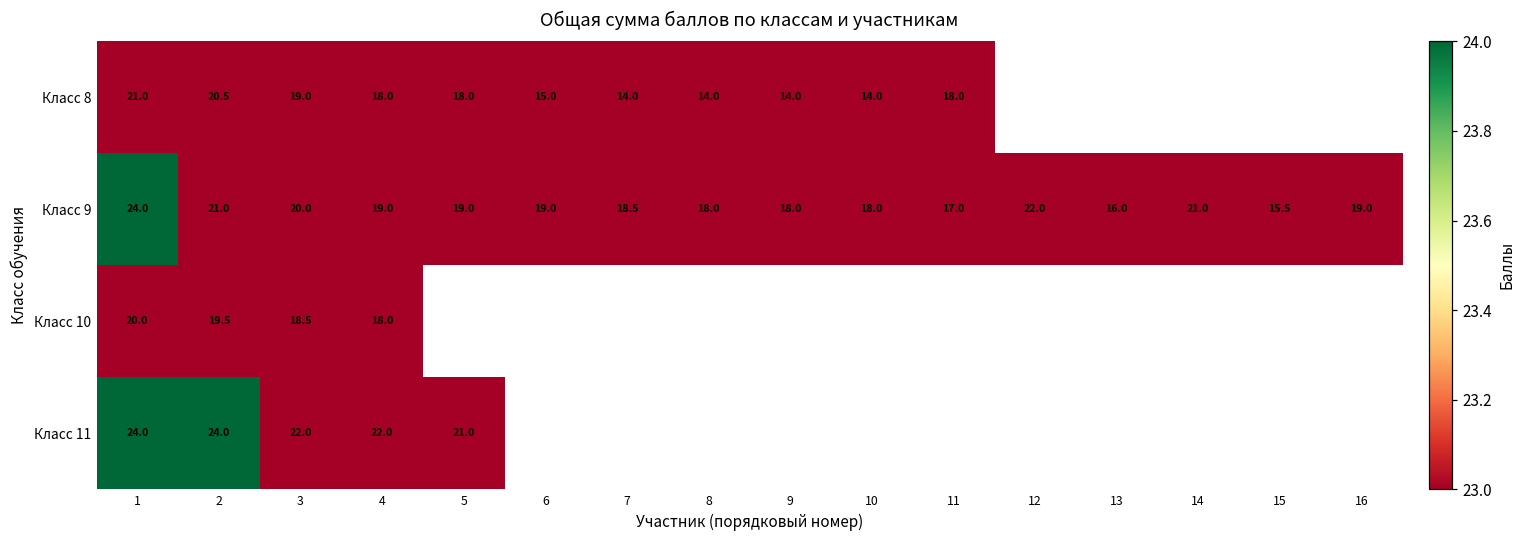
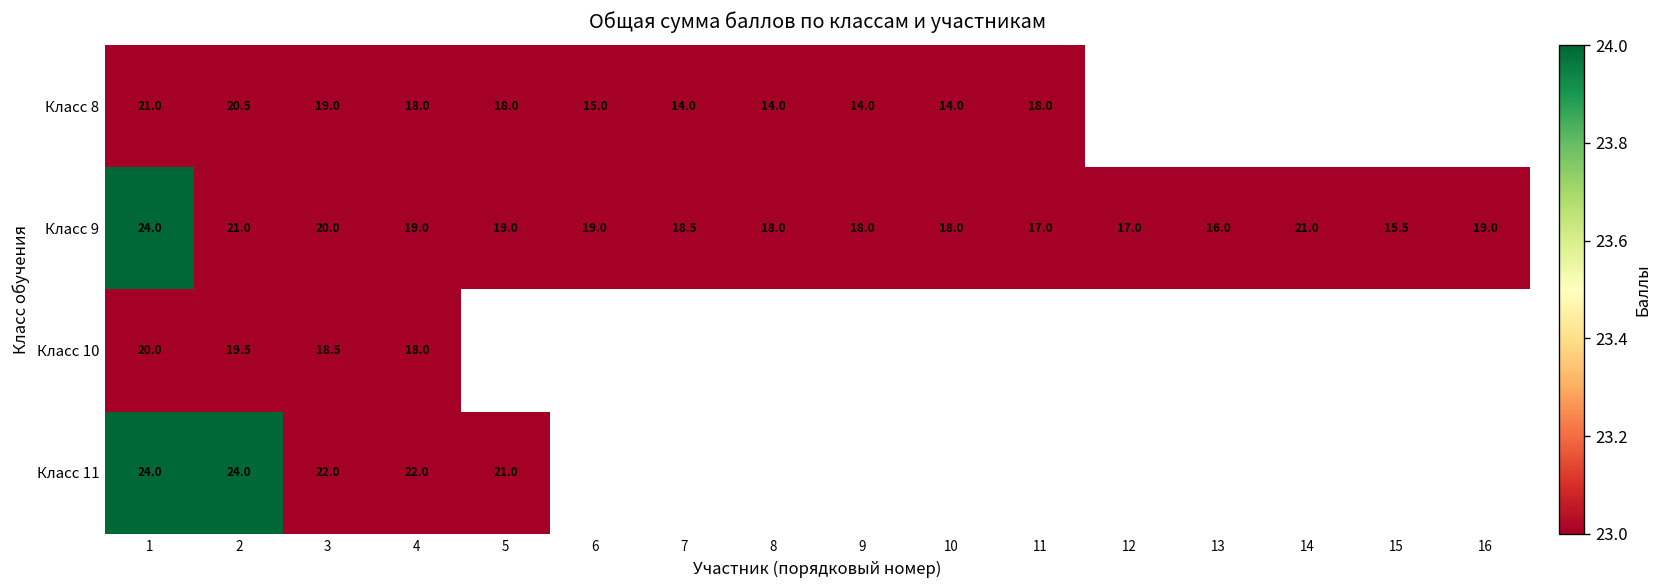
  {
    "Класс 8": {
      "1": 21.0,
      "2": 20.5,
      "3": 19.0,
      "4": 18.0,
      "5": 18.0,
      "6": 15.0,
      "7": 14.0,
      "8": 14.0,
      "9": 14.0,
      "10": 14.0,
      "11": 18.0
    },
    "Класс 9": {
      "1": 24.0,
      "2": 21.0,
      "3": 20.0,
      "4": 19.0,
      "5": 19.0,
      "6": 19.0,
      "7": 18.5,
      "8": 18.0,
      "9": 18.0,
      "10": 18.0,
      "11": 17.0,
-     "12": 22.0,
+     "12": 17.0,
      "13": 16.0,
      "14": 21.0,
      "15": 15.5,
      "16": 19.0
    },
    "Класс 10": {
      "1": 20.0,
      "2": 19.5,
      "3": 18.5,
      "4": 18.0
    },
    "Класс 11": {
      "1": 24.0,
      "2": 24.0,
      "3": 22.0,
      "4": 22.0,
      "5": 21.0
    }
  }
